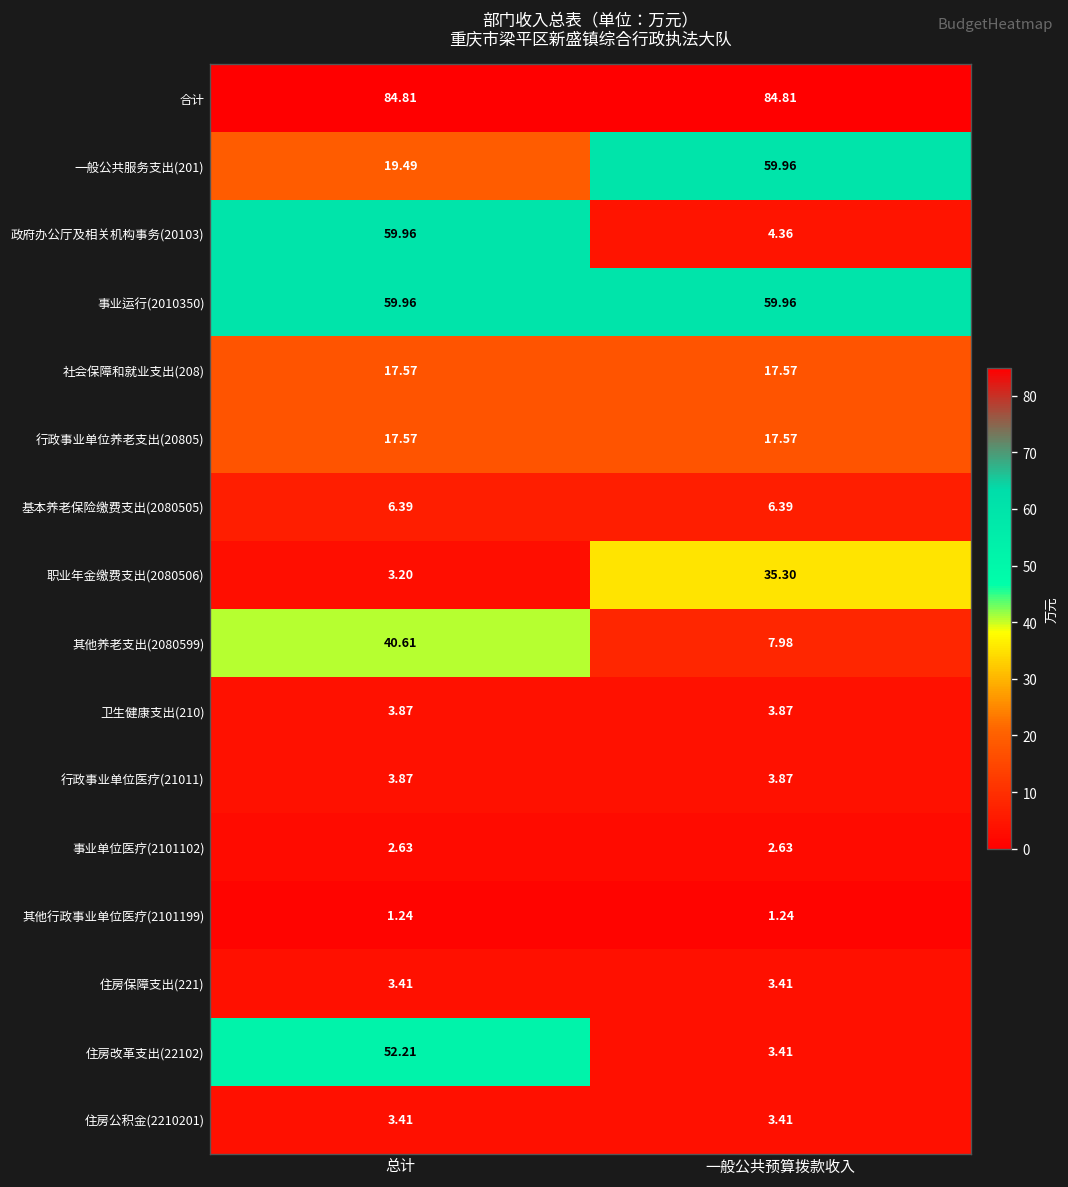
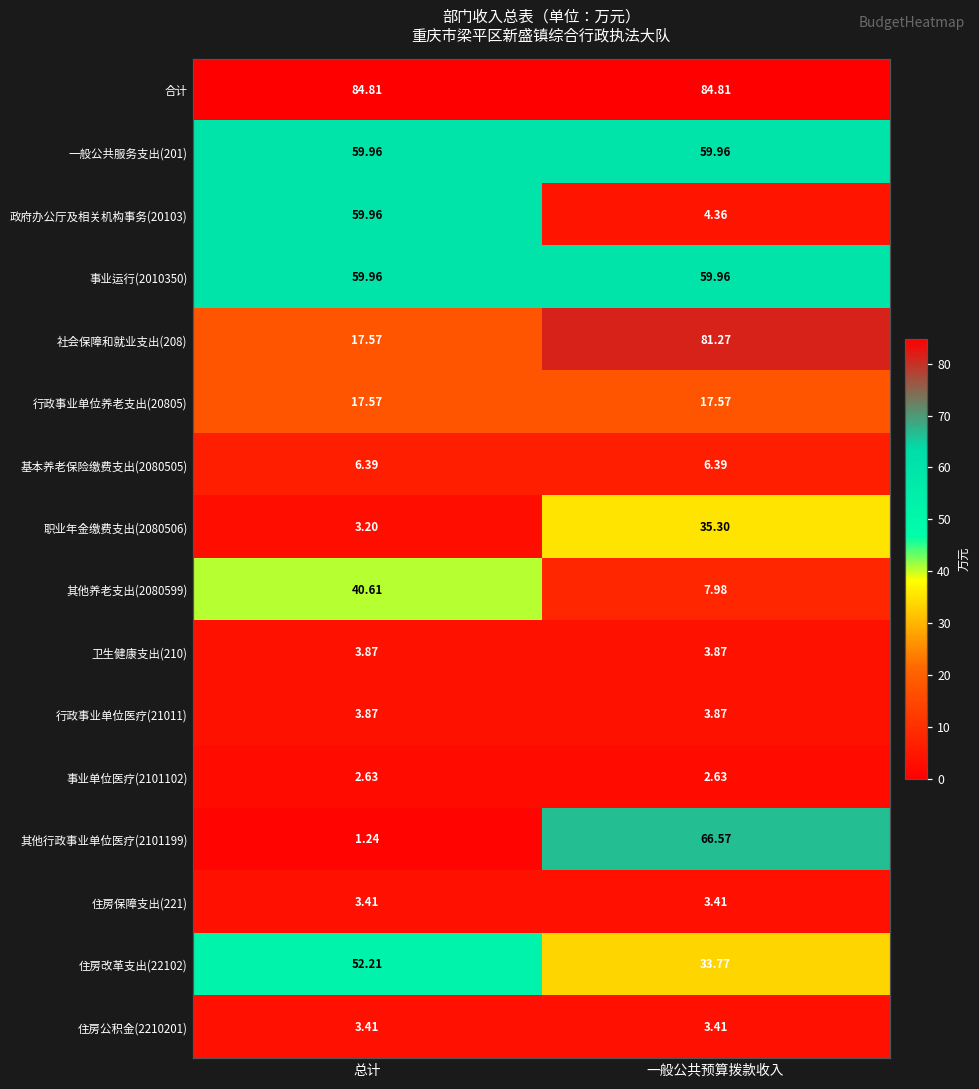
  {
    "合计": {
      "总计": 84.81,
      "一般公共预算拨款收入": 84.81
    },
    "一般公共服务支出(201)": {
-     "总计": 19.49,
+     "总计": 59.96,
      "一般公共预算拨款收入": 59.96
    },
    "政府办公厅及相关机构事务(20103)": {
      "总计": 59.96,
      "一般公共预算拨款收入": 4.36
    },
    "事业运行(2010350)": {
      "总计": 59.96,
      "一般公共预算拨款收入": 59.96
    },
    "社会保障和就业支出(208)": {
      "总计": 17.57,
-     "一般公共预算拨款收入": 17.57
+     "一般公共预算拨款收入": 81.27
    },
    "行政事业单位养老支出(20805)": {
      "总计": 17.57,
      "一般公共预算拨款收入": 17.57
    },
    "基本养老保险缴费支出(2080505)": {
      "总计": 6.39,
      "一般公共预算拨款收入": 6.39
    },
    "职业年金缴费支出(2080506)": {
      "总计": 3.20,
      "一般公共预算拨款收入": 35.30
    },
    "其他养老支出(2080599)": {
      "总计": 40.61,
      "一般公共预算拨款收入": 7.98
    },
    "卫生健康支出(210)": {
      "总计": 3.87,
      "一般公共预算拨款收入": 3.87
    },
    "行政事业单位医疗(21011)": {
      "总计": 3.87,
      "一般公共预算拨款收入": 3.87
    },
    "事业单位医疗(2101102)": {
      "总计": 2.63,
      "一般公共预算拨款收入": 2.63
    },
    "其他行政事业单位医疗(2101199)": {
      "总计": 1.24,
-     "一般公共预算拨款收入": 1.24
+     "一般公共预算拨款收入": 66.57
    },
    "住房保障支出(221)": {
      "总计": 3.41,
      "一般公共预算拨款收入": 3.41
    },
    "住房改革支出(22102)": {
      "总计": 52.21,
-     "一般公共预算拨款收入": 3.41
+     "一般公共预算拨款收入": 33.77
    },
    "住房公积金(2210201)": {
      "总计": 3.41,
      "一般公共预算拨款收入": 3.41
    }
  }
